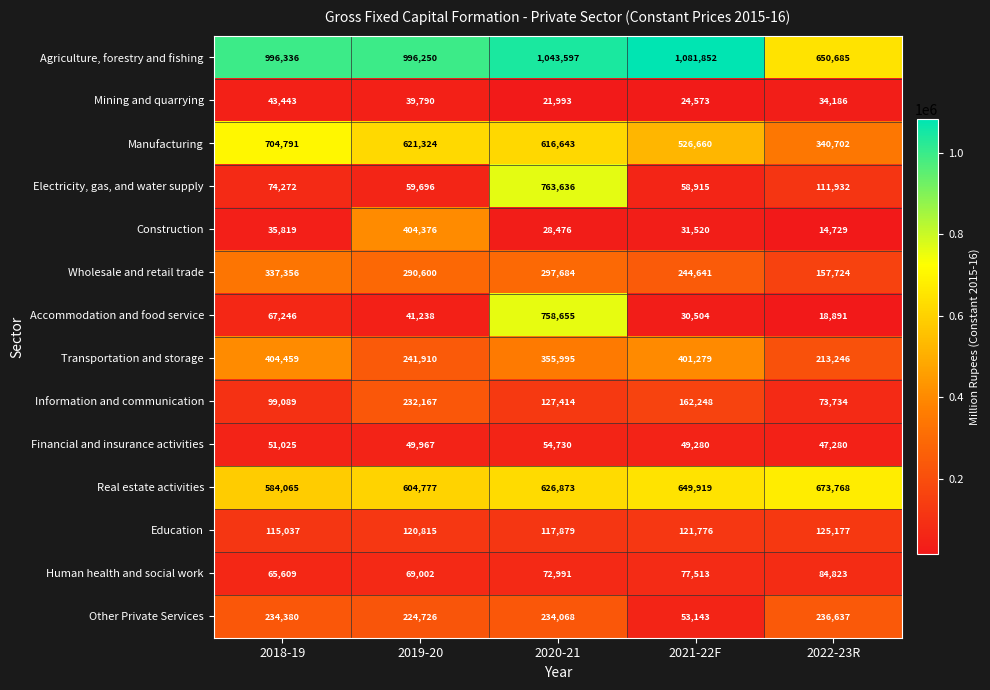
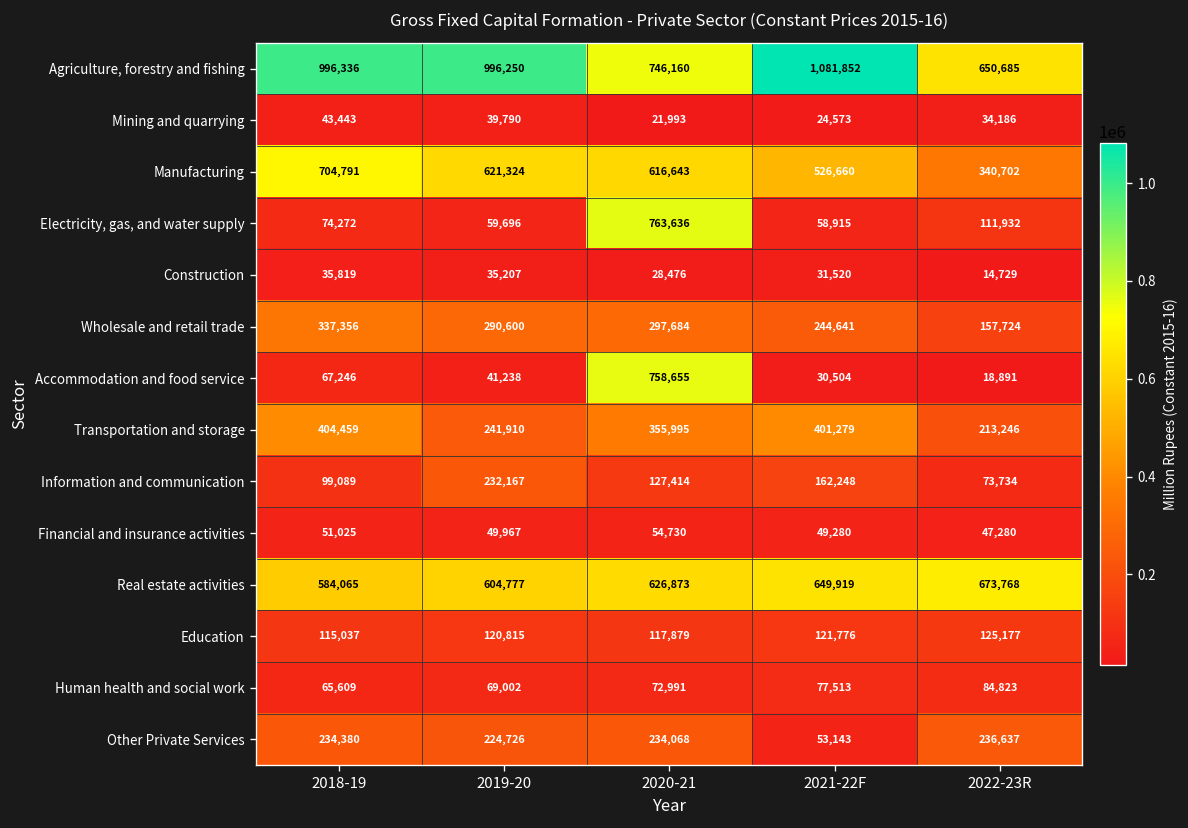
  {
    "Agriculture, forestry and fishing": {
      "2018-19": "996,336",
      "2019-20": "996,250",
-     "2020-21": "1,043,597",
+     "2020-21": "746,160",
      "2021-22F": "1,081,852",
      "2022-23R": "650,685"
    },
    "Mining and quarrying": {
      "2018-19": "43,443",
      "2019-20": "39,790",
      "2020-21": "21,993",
      "2021-22F": "24,573",
      "2022-23R": "34,186"
    },
    "Manufacturing": {
      "2018-19": "704,791",
      "2019-20": "621,324",
      "2020-21": "616,643",
      "2021-22F": "526,660",
      "2022-23R": "340,702"
    },
    "Electricity, gas, and water supply": {
      "2018-19": "74,272",
      "2019-20": "59,696",
      "2020-21": "763,636",
      "2021-22F": "58,915",
      "2022-23R": "111,932"
    },
    "Construction": {
      "2018-19": "35,819",
-     "2019-20": "404,376",
+     "2019-20": "35,207",
      "2020-21": "28,476",
      "2021-22F": "31,520",
      "2022-23R": "14,729"
    },
    "Wholesale and retail trade": {
      "2018-19": "337,356",
      "2019-20": "290,600",
      "2020-21": "297,684",
      "2021-22F": "244,641",
      "2022-23R": "157,724"
    },
    "Accommodation and food service": {
      "2018-19": "67,246",
      "2019-20": "41,238",
      "2020-21": "758,655",
      "2021-22F": "30,504",
      "2022-23R": "18,891"
    },
    "Transportation and storage": {
      "2018-19": "404,459",
      "2019-20": "241,910",
      "2020-21": "355,995",
      "2021-22F": "401,279",
      "2022-23R": "213,246"
    },
    "Information and communication": {
      "2018-19": "99,089",
      "2019-20": "232,167",
      "2020-21": "127,414",
      "2021-22F": "162,248",
      "2022-23R": "73,734"
    },
    "Financial and insurance activities": {
      "2018-19": "51,025",
      "2019-20": "49,967",
      "2020-21": "54,730",
      "2021-22F": "49,280",
      "2022-23R": "47,280"
    },
    "Real estate activities": {
      "2018-19": "584,065",
      "2019-20": "604,777",
      "2020-21": "626,873",
      "2021-22F": "649,919",
      "2022-23R": "673,768"
    },
    "Education": {
      "2018-19": "115,037",
      "2019-20": "120,815",
      "2020-21": "117,879",
      "2021-22F": "121,776",
      "2022-23R": "125,177"
    },
    "Human health and social work": {
      "2018-19": "65,609",
      "2019-20": "69,002",
      "2020-21": "72,991",
      "2021-22F": "77,513",
      "2022-23R": "84,823"
    },
    "Other Private Services": {
      "2018-19": "234,380",
      "2019-20": "224,726",
      "2020-21": "234,068",
      "2021-22F": "53,143",
      "2022-23R": "236,637"
    }
  }
